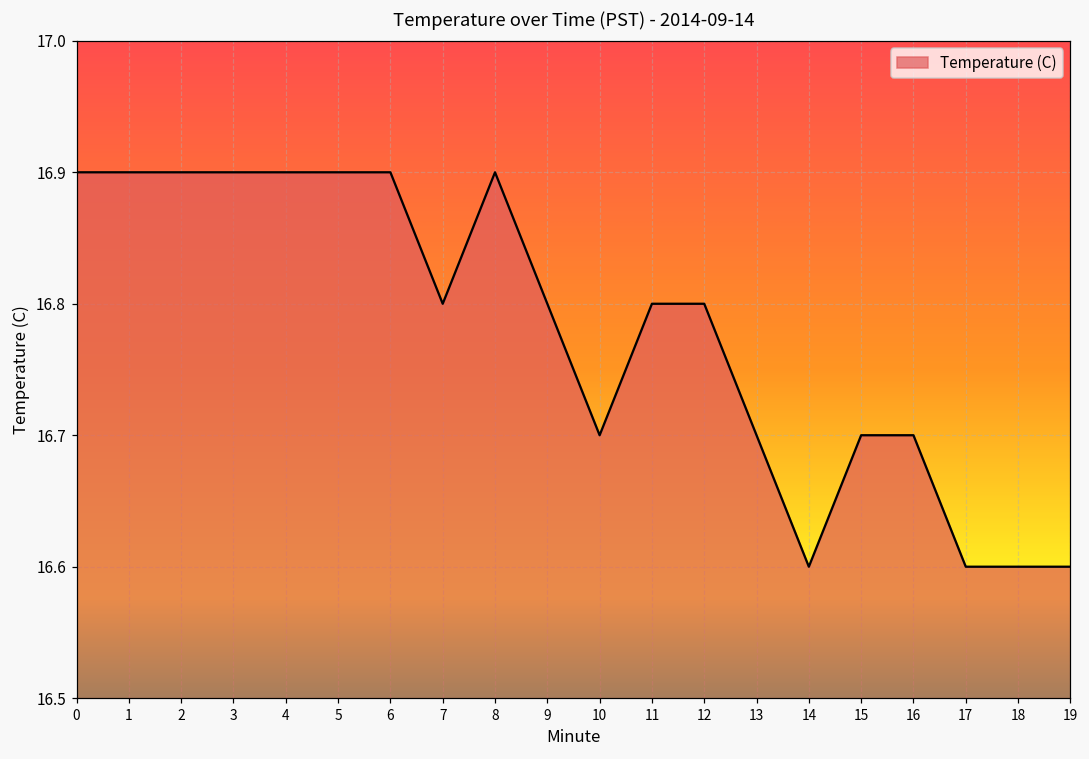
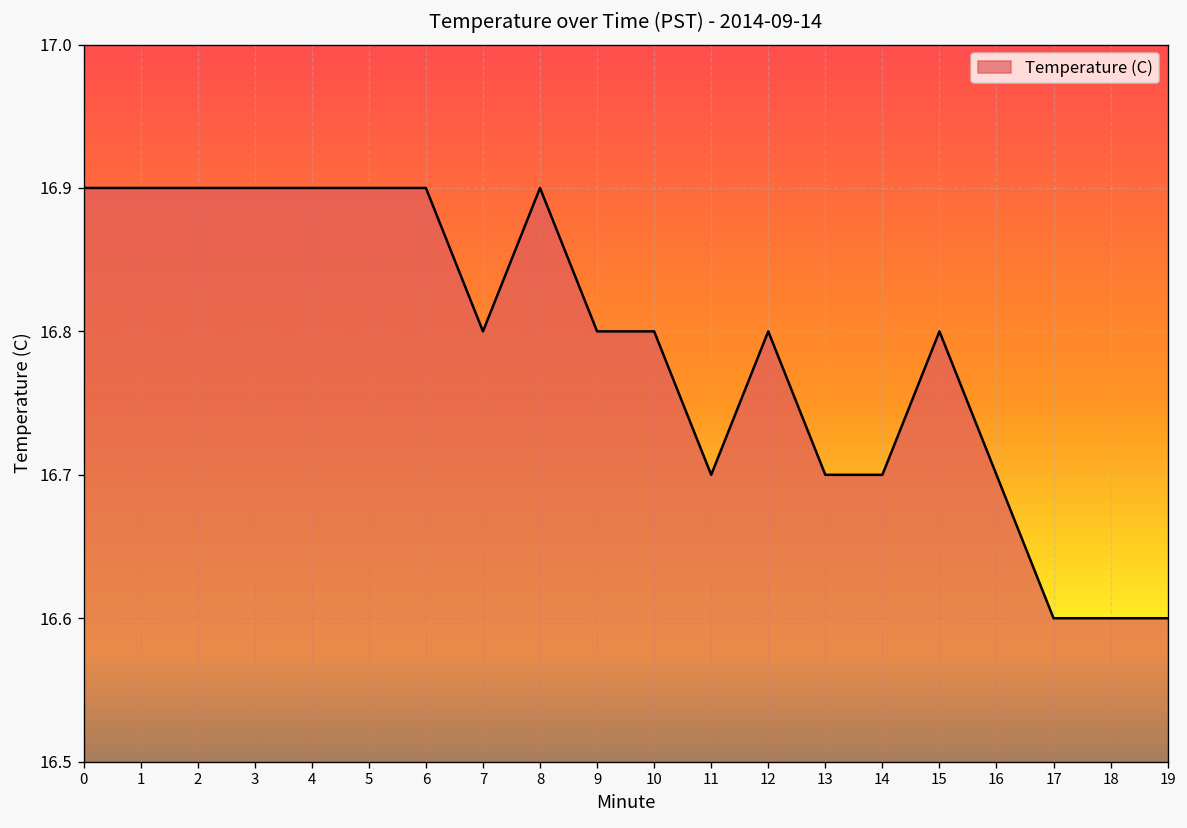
  {
    "0": 16.9,
    "1": 16.9,
    "2": 16.9,
    "3": 16.9,
    "4": 16.9,
    "5": 16.9,
    "6": 16.9,
    "7": 16.8,
    "8": 16.9,
    "9": 16.8,
-   "10": 16.7,
-   "11": 16.8,
+   "10": 16.8,
+   "11": 16.7,
    "12": 16.8,
    "13": 16.7,
-   "14": 16.6,
-   "15": 16.7,
+   "14": 16.7,
+   "15": 16.8,
    "16": 16.7,
    "17": 16.6,
    "18": 16.6,
    "19": 16.6
  }
